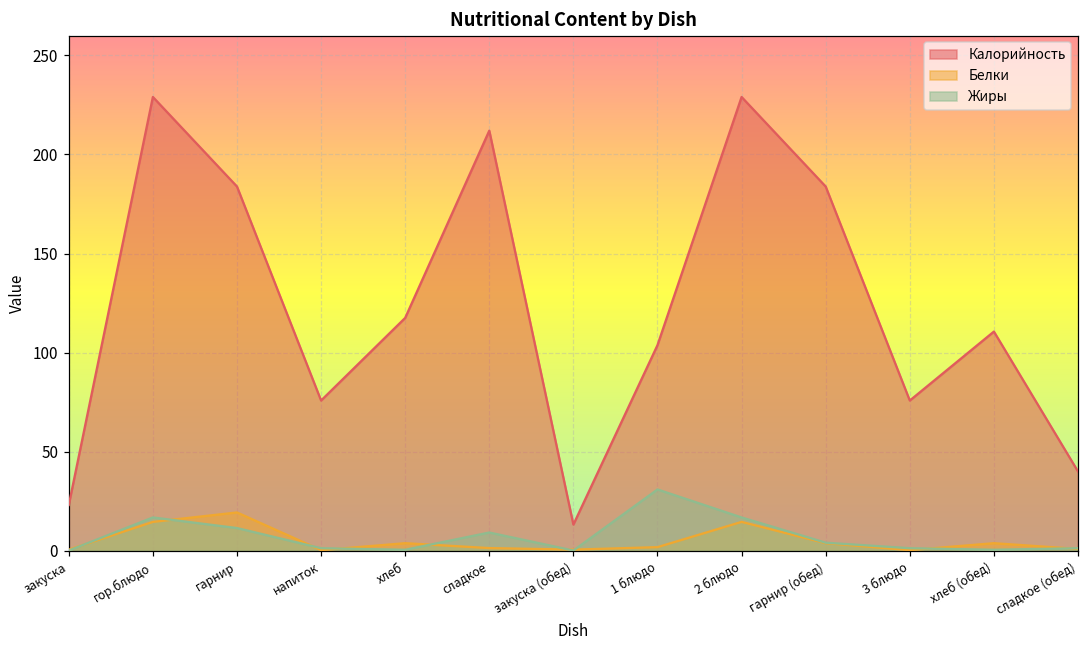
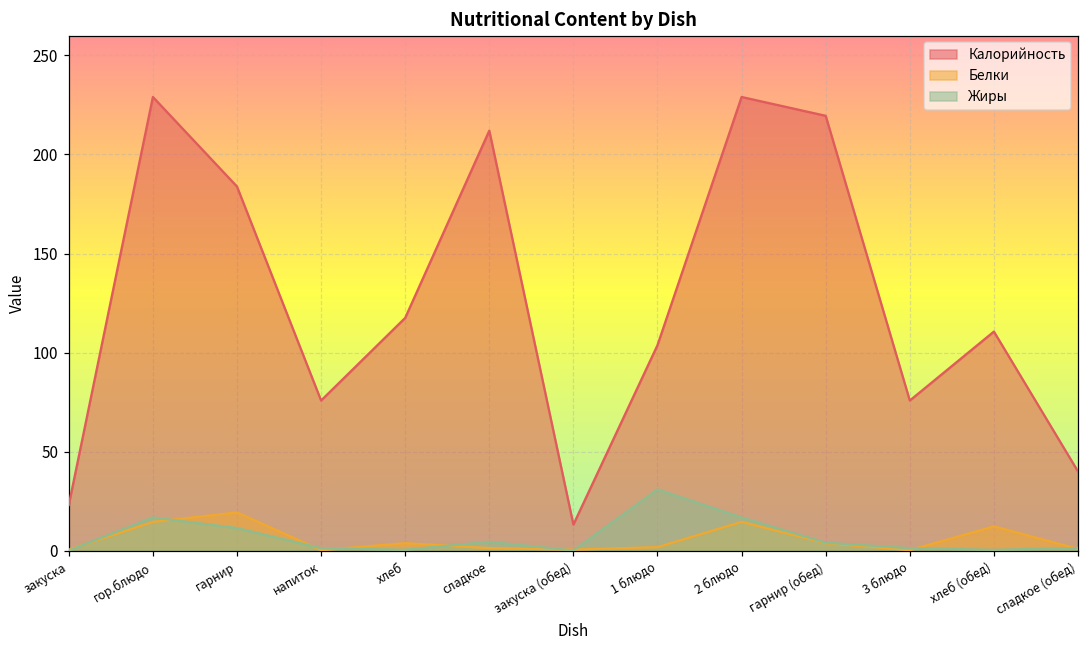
  {
    "Калорийность": {
      "закуска": 23,
      "гор.блюдо": 229,
      "гарнир": 184,
      "напиток": 76,
      "хлеб": 118,
      "сладкое": 212,
      "закуска (обед)": 13,
      "1 блюдо": 104,
      "2 блюдо": 229,
-     "гарнир (обед)": 184,
+     "гарнир (обед)": 220,
      "3 блюдо": 76,
      "хлеб (обед)": 111,
      "сладкое (обед)": 40
    },
    "Белки": {
      "гор.блюдо": 15,
      "гарнир": 19,
      "хлеб": 4,
      "сладкое": 1,
      "1 блюдо": 2,
      "2 блюдо": 15,
-     "хлеб (обед)": 4
+     "хлеб (обед)": 12
    },
    "Жиры": {
      "гор.блюдо": 17,
      "гарнир": 11,
      "хлеб": 0,
-     "сладкое": 9,
+     "сладкое": 5,
      "1 блюдо": 31,
      "2 блюдо": 17,
      "хлеб (обед)": 0
    }
  }
